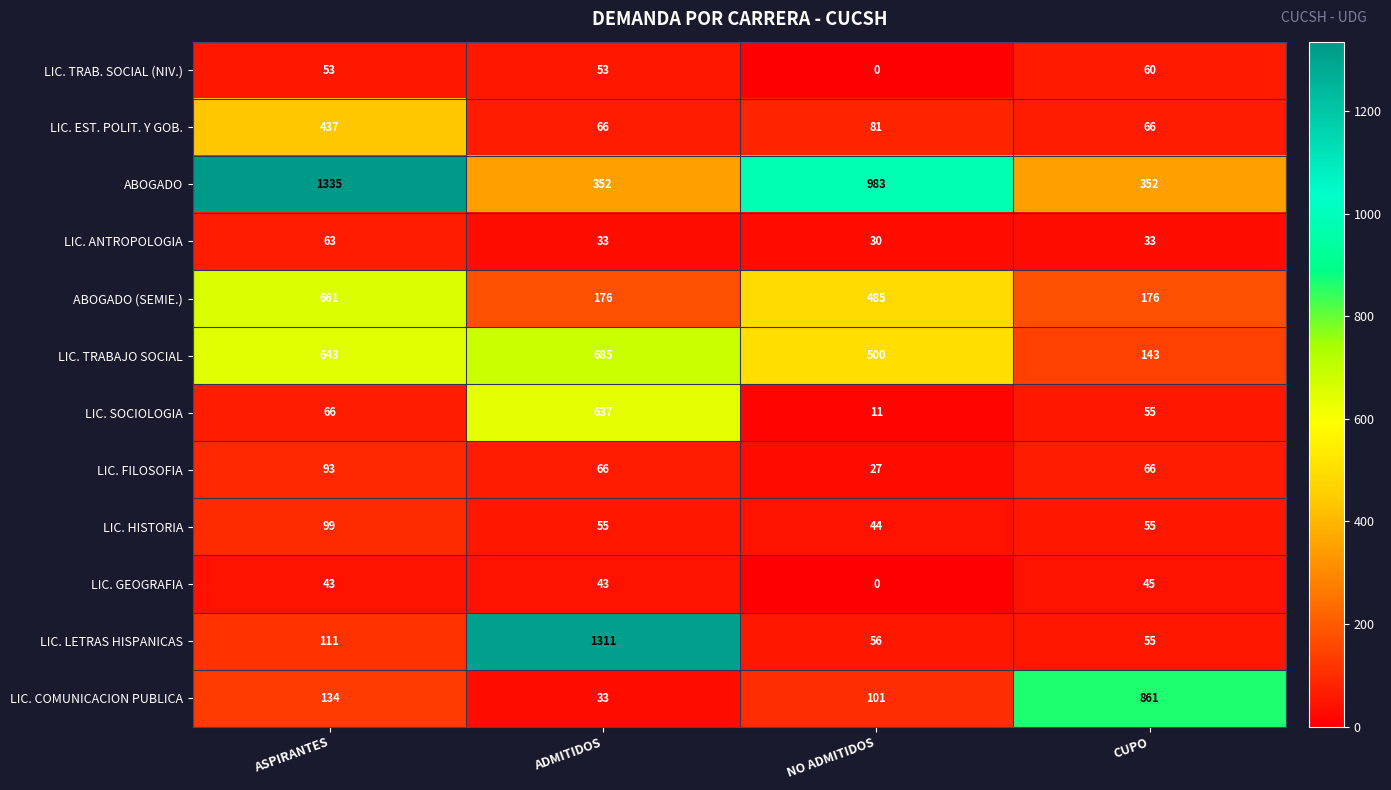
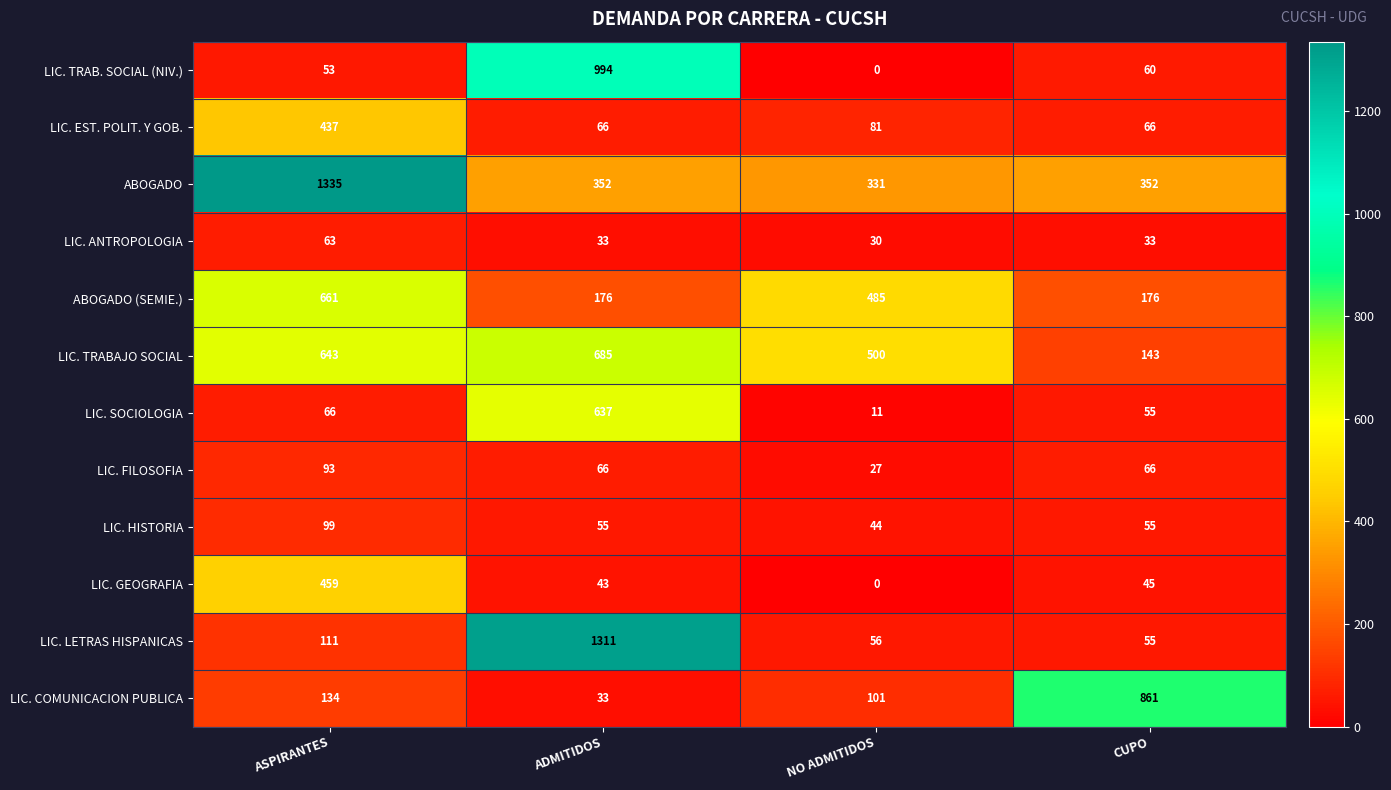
  {
    "LIC. TRAB. SOCIAL (NIV.)": {
      "ASPIRANTES": 53,
-     "ADMITIDOS": 53,
+     "ADMITIDOS": 994,
      "NO ADMITIDOS": 0,
      "CUPO": 60
    },
    "LIC. EST. POLIT. Y GOB.": {
      "ASPIRANTES": 437,
      "ADMITIDOS": 66,
      "NO ADMITIDOS": 81,
      "CUPO": 66
    },
    "ABOGADO": {
      "ASPIRANTES": 1335,
      "ADMITIDOS": 352,
-     "NO ADMITIDOS": 983,
+     "NO ADMITIDOS": 331,
      "CUPO": 352
    },
    "LIC. ANTROPOLOGIA": {
      "ASPIRANTES": 63,
      "ADMITIDOS": 33,
      "NO ADMITIDOS": 30,
      "CUPO": 33
    },
    "ABOGADO (SEMIE.)": {
      "ASPIRANTES": 661,
      "ADMITIDOS": 176,
      "NO ADMITIDOS": 485,
      "CUPO": 176
    },
    "LIC. TRABAJO SOCIAL": {
      "ASPIRANTES": 643,
      "ADMITIDOS": 685,
      "NO ADMITIDOS": 500,
      "CUPO": 143
    },
    "LIC. SOCIOLOGIA": {
      "ASPIRANTES": 66,
      "ADMITIDOS": 637,
      "NO ADMITIDOS": 11,
      "CUPO": 55
    },
    "LIC. FILOSOFIA": {
      "ASPIRANTES": 93,
      "ADMITIDOS": 66,
      "NO ADMITIDOS": 27,
      "CUPO": 66
    },
    "LIC. HISTORIA": {
      "ASPIRANTES": 99,
      "ADMITIDOS": 55,
      "NO ADMITIDOS": 44,
      "CUPO": 55
    },
    "LIC. GEOGRAFIA": {
-     "ASPIRANTES": 43,
+     "ASPIRANTES": 459,
      "ADMITIDOS": 43,
      "NO ADMITIDOS": 0,
      "CUPO": 45
    },
    "LIC. LETRAS HISPANICAS": {
      "ASPIRANTES": 111,
      "ADMITIDOS": 1311,
      "NO ADMITIDOS": 56,
      "CUPO": 55
    },
    "LIC. COMUNICACION PUBLICA": {
      "ASPIRANTES": 134,
      "ADMITIDOS": 33,
      "NO ADMITIDOS": 101,
      "CUPO": 861
    }
  }
